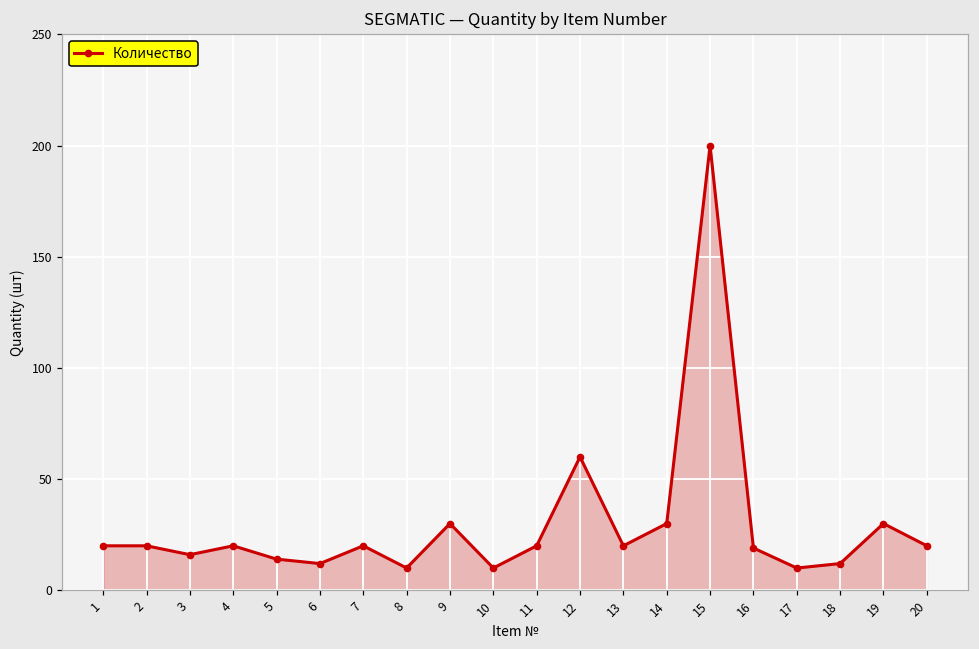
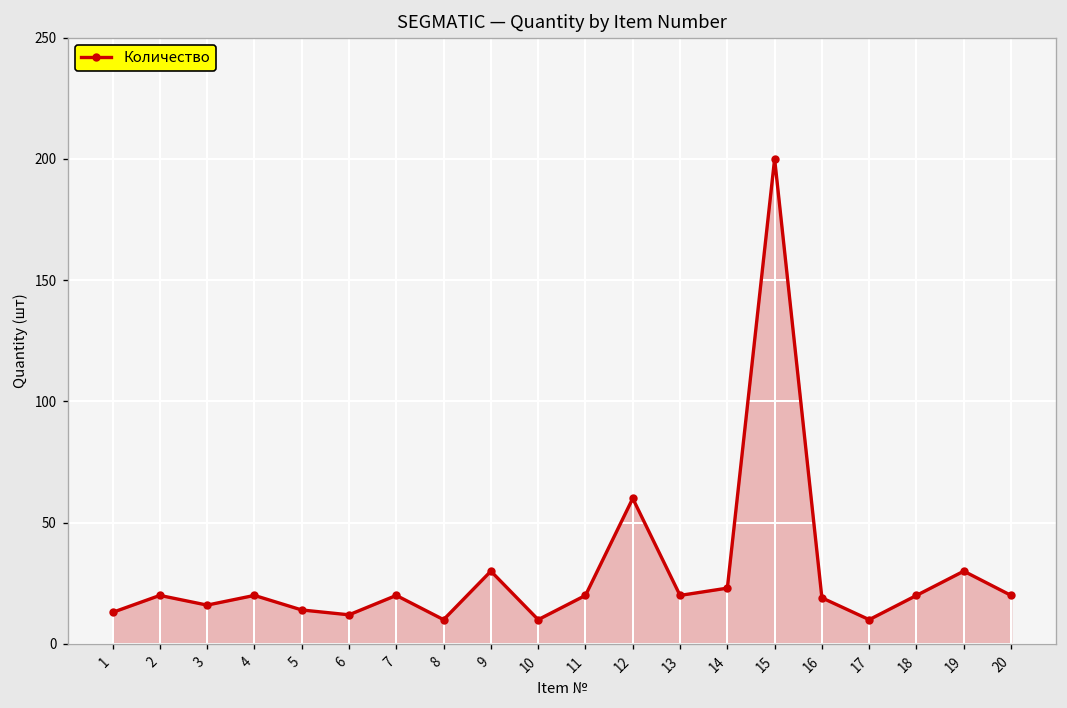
  {
-   "1": 20,
+   "1": 13,
    "2": 20,
    "3": 16,
    "4": 20,
    "5": 14,
    "6": 12,
    "7": 20,
    "8": 10,
    "9": 30,
    "10": 10,
    "11": 20,
    "12": 60,
    "13": 20,
-   "14": 30,
+   "14": 23,
    "15": 200,
    "16": 19,
    "17": 10,
-   "18": 12,
+   "18": 20,
    "19": 30,
    "20": 20
  }
